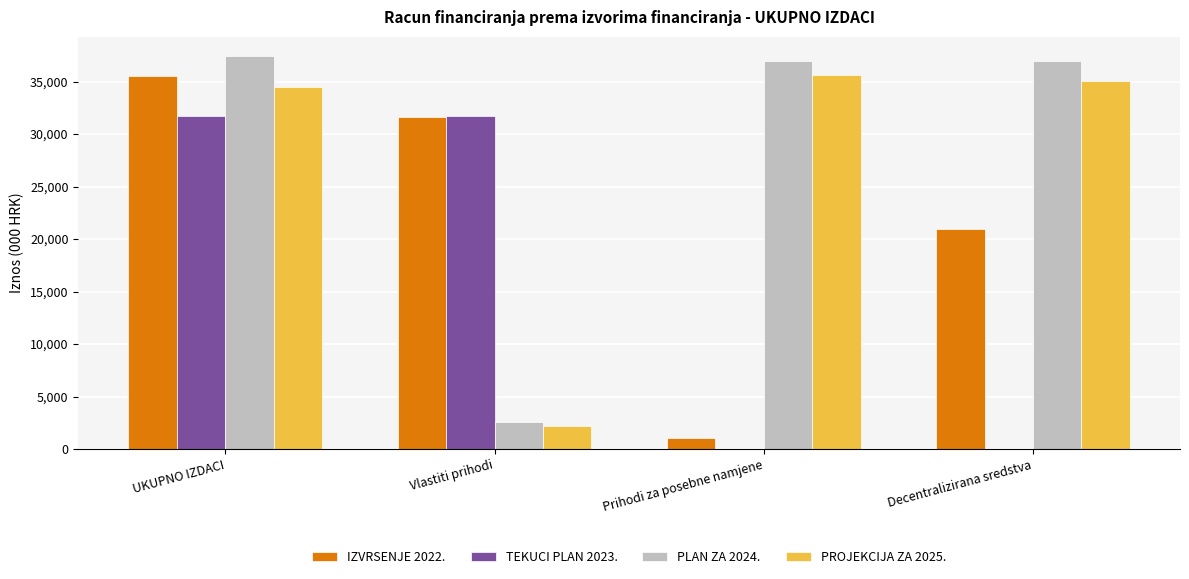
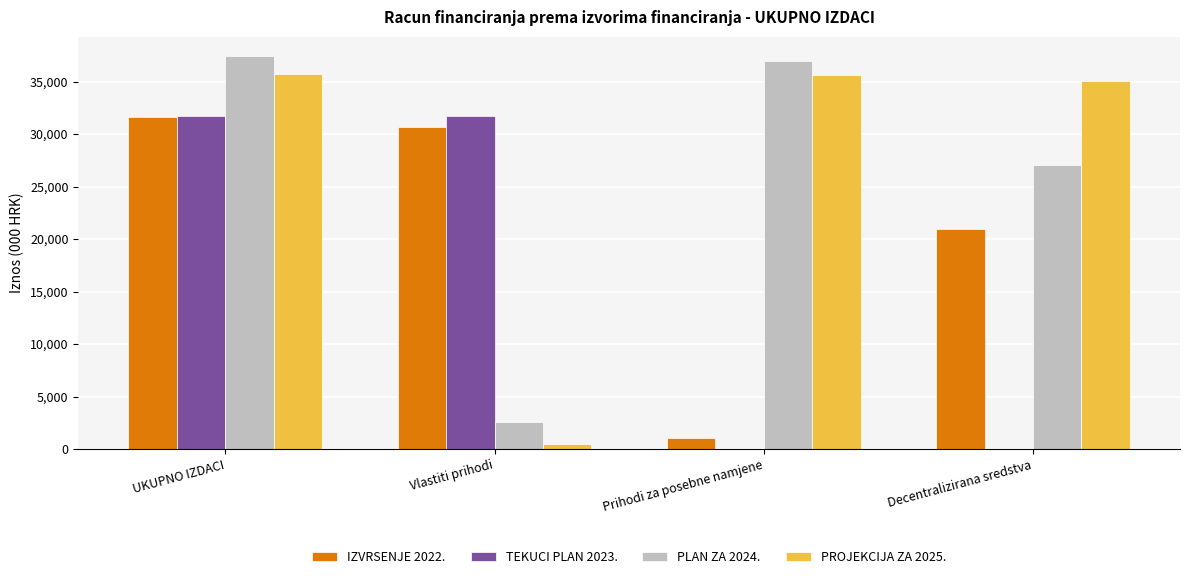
  {
    "IZVRSENJE 2022.": {
-     "UKUPNO IZDACI": "35,500",
-     "Vlastiti prihodi": "31,600",
+     "UKUPNO IZDACI": "31,600",
+     "Vlastiti prihodi": "30,700",
      "Prihodi za posebne namjene": "1,000",
      "Decentralizirana sredstva": "21,000"
    },
    "TEKUCI PLAN 2023.": {
      "UKUPNO IZDACI": "31,700",
      "Vlastiti prihodi": "31,700",
      "Prihodi za posebne namjene": "0",
      "Decentralizirana sredstva": "0"
    },
    "PLAN ZA 2024.": {
      "UKUPNO IZDACI": "37,400",
      "Vlastiti prihodi": "2,600",
      "Prihodi za posebne namjene": "37,000",
-     "Decentralizirana sredstva": "37,000"
+     "Decentralizirana sredstva": "27,000"
    },
    "PROJEKCIJA ZA 2025.": {
-     "UKUPNO IZDACI": "34,500",
-     "Vlastiti prihodi": "2,200",
+     "UKUPNO IZDACI": "35,700",
+     "Vlastiti prihodi": "500",
      "Prihodi za posebne namjene": "35,700",
      "Decentralizirana sredstva": "35,000"
    }
  }
